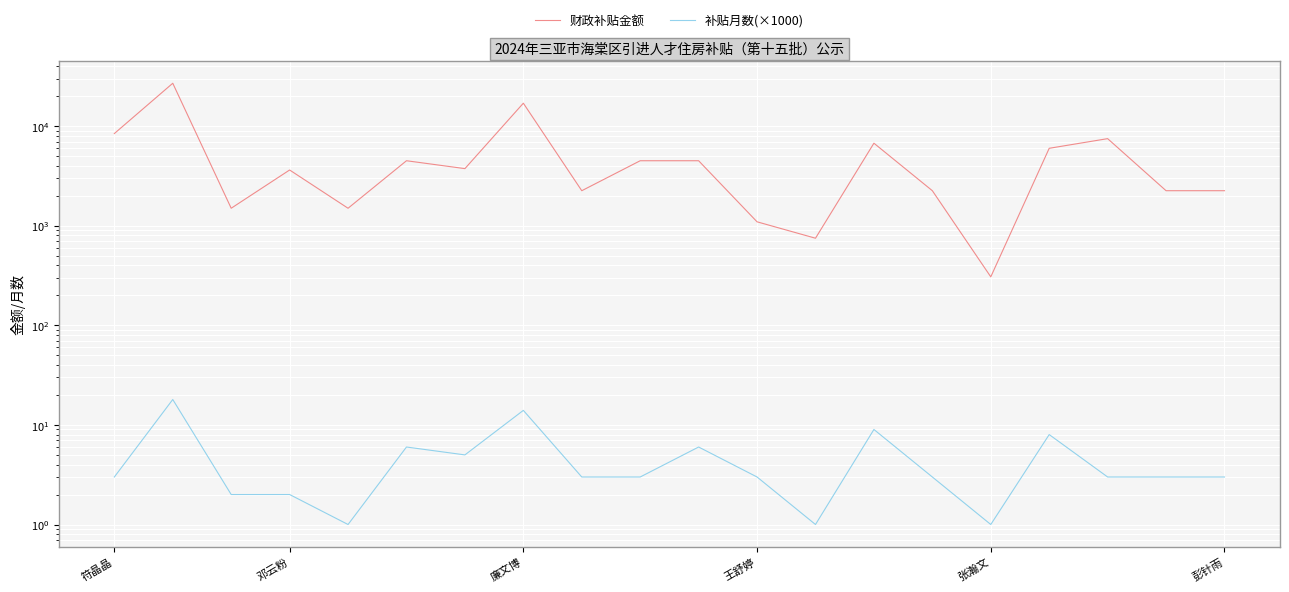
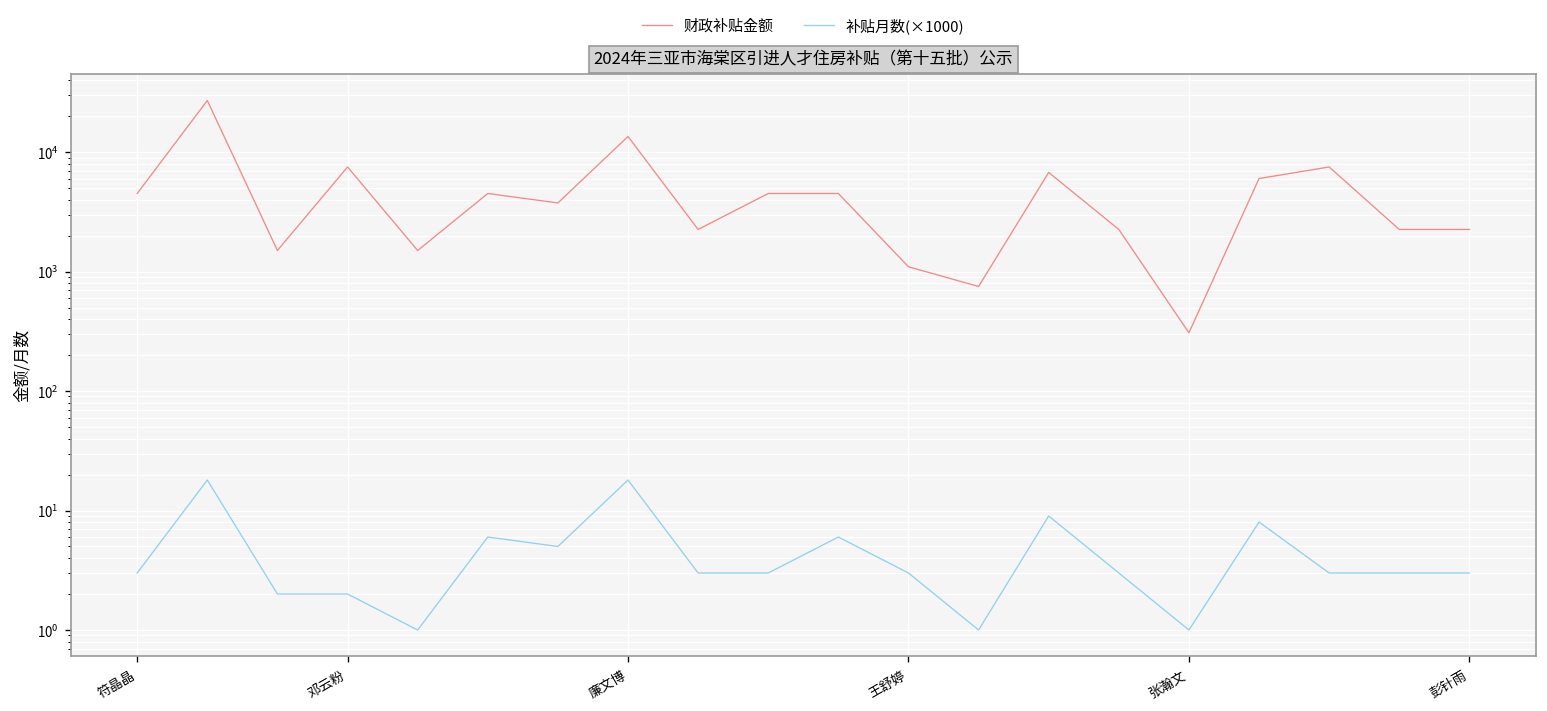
  {
    "财政补贴金额": {
-     "符晶晶": 8000,
-     "邓云粉": 3600,
-     "廉文博": 17000,
+     "符晶晶": 5000,
+     "邓云粉": 8000,
+     "廉文博": 14000,
      "王舒婷": 1100,
      "张瀚文": 310,
      "彭针雨": 2300
    },
    "补贴月数(×1000)": {
      "符晶晶": 3,
      "邓云粉": 2,
-     "廉文博": 14,
+     "廉文博": 18,
      "王舒婷": 3,
      "张瀚文": 1,
      "彭针雨": 3
    }
  }
